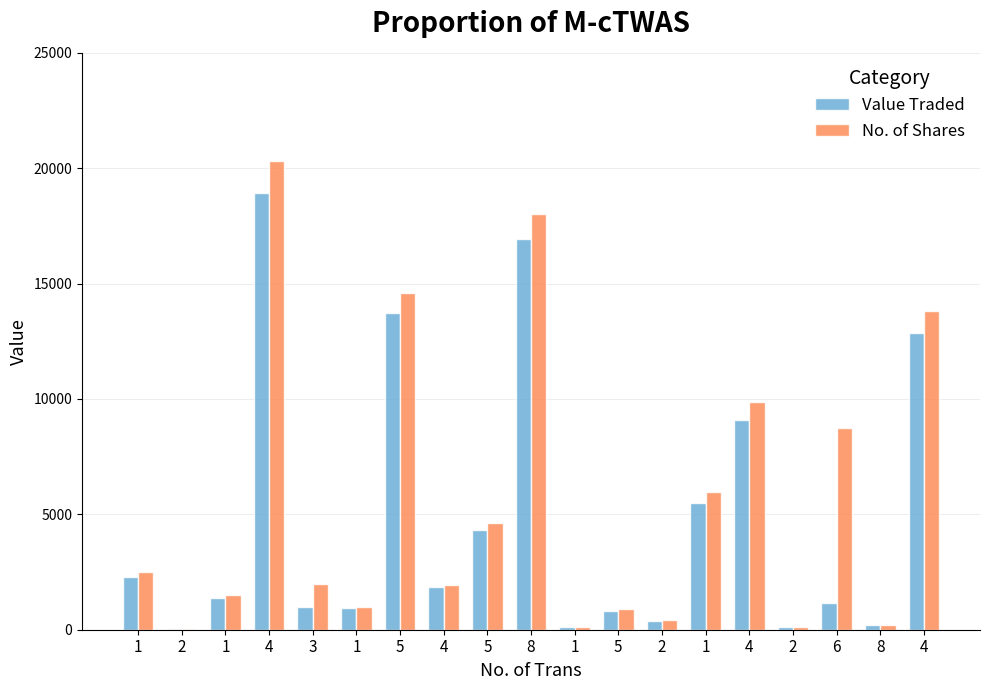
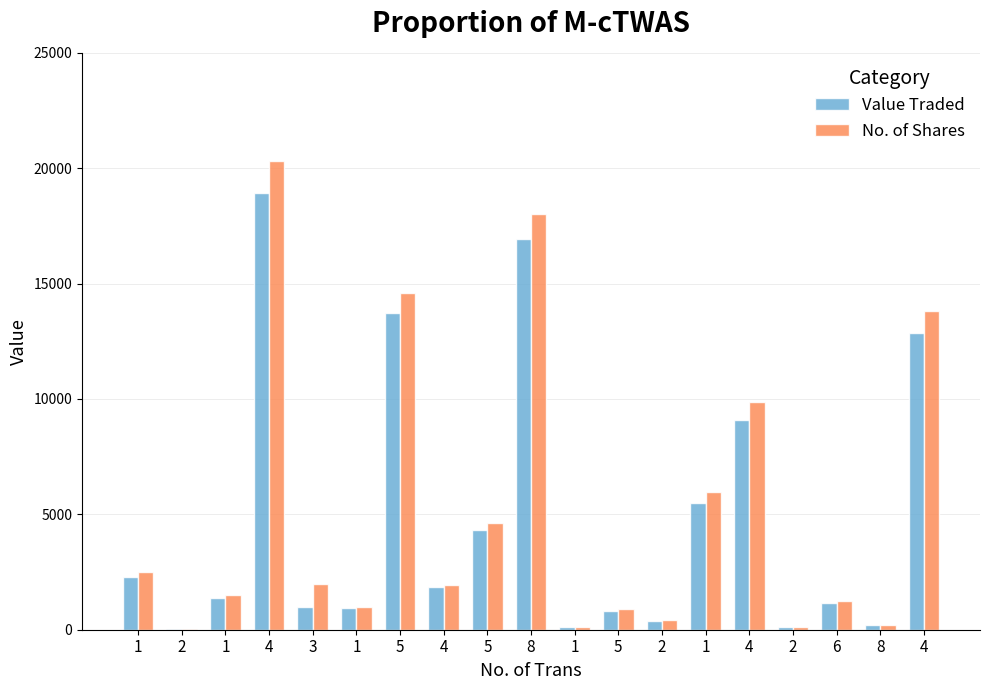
  {
    "Value Traded": {
      "3": 1000,
      "6": 1200
    },
    "No. of Shares": {
      "3": 2000,
-     "6": 8800
+     "6": 1300
    }
  }
